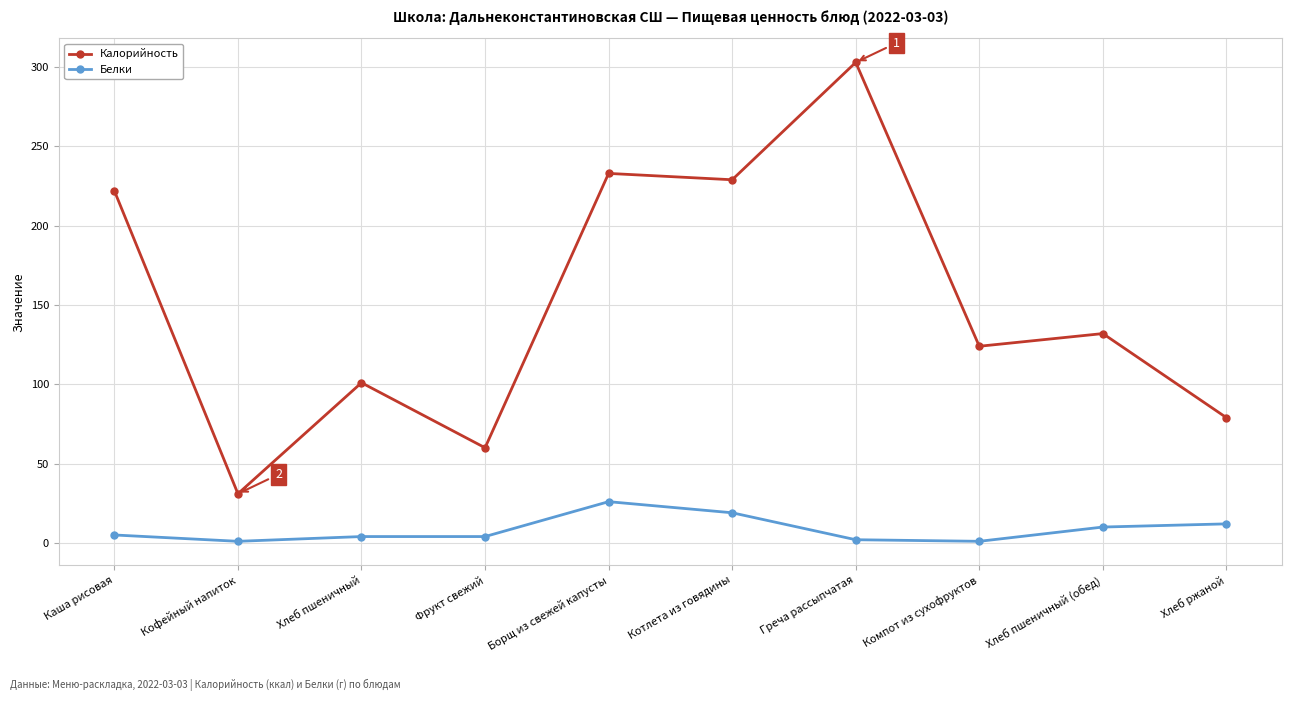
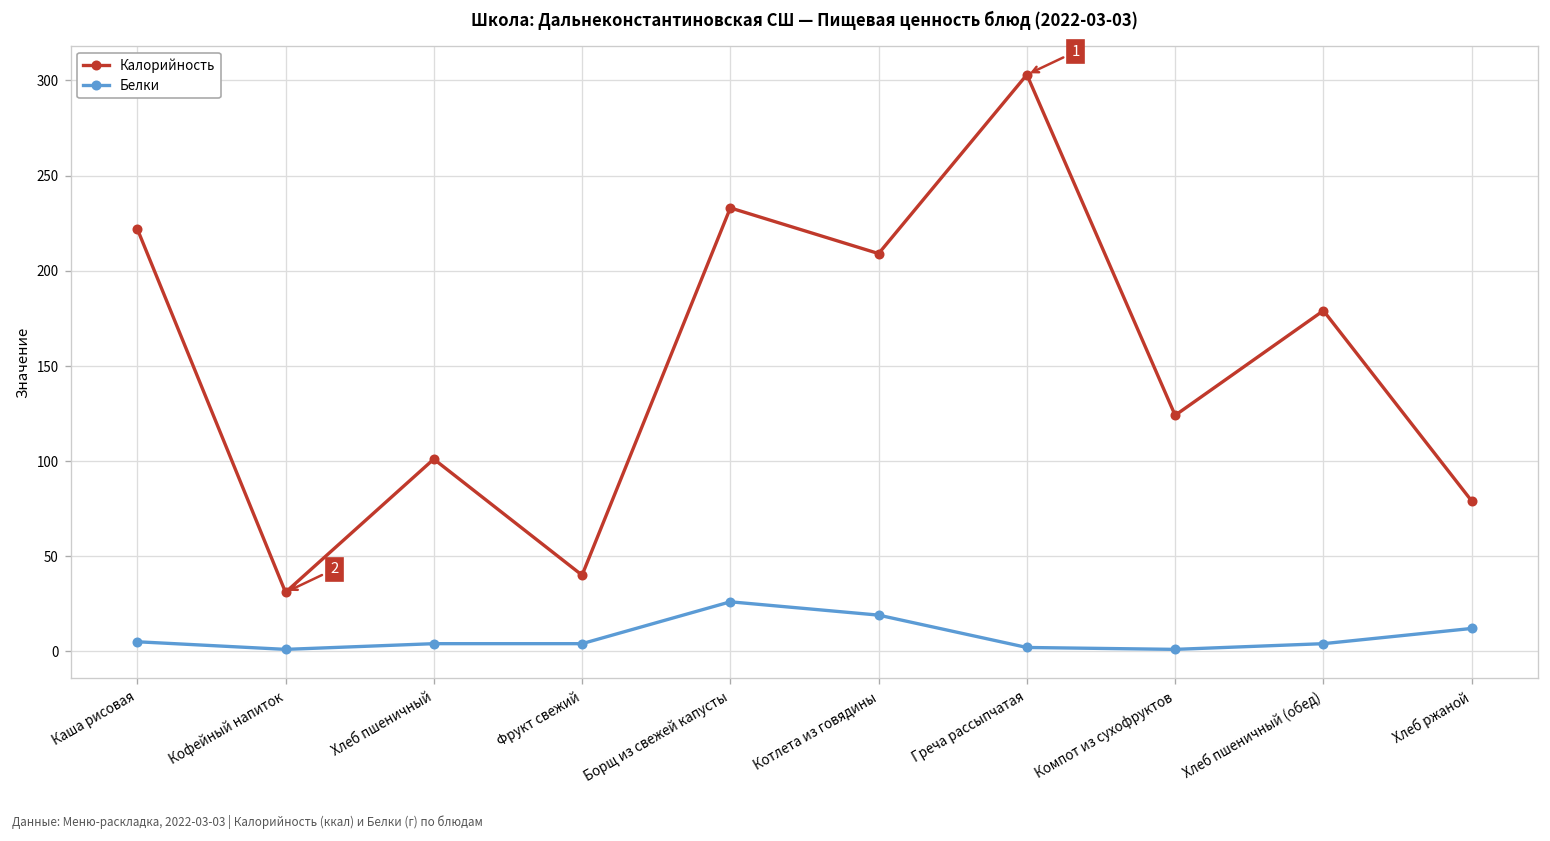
  {
    "Калорийность": {
      "Каша рисовая": 222,
      "Кофейный напиток": 31,
      "Хлеб пшеничный": 101,
-     "Фрукт свежий": 60,
+     "Фрукт свежий": 40,
      "Борщ из свежей капусты": 233,
-     "Котлета из говядины": 229,
+     "Котлета из говядины": 209,
      "Греча рассыпчатая": 303,
      "Компот из сухофруктов": 124,
-     "Хлеб пшеничный (обед)": 132,
+     "Хлеб пшеничный (обед)": 179,
      "Хлеб ржаной": 79
    },
    "Белки": {
      "Каша рисовая": 5,
      "Кофейный напиток": 1,
      "Хлеб пшеничный": 4,
      "Фрукт свежий": 4,
      "Борщ из свежей капусты": 26,
      "Котлета из говядины": 19,
      "Греча рассыпчатая": 2,
      "Компот из сухофруктов": 1,
-     "Хлеб пшеничный (обед)": 10,
+     "Хлеб пшеничный (обед)": 4,
      "Хлеб ржаной": 12
    }
  }
